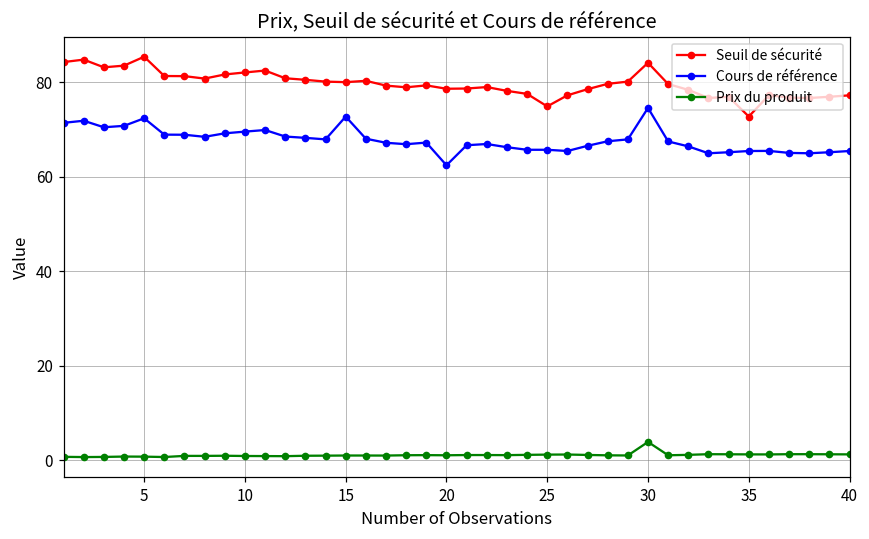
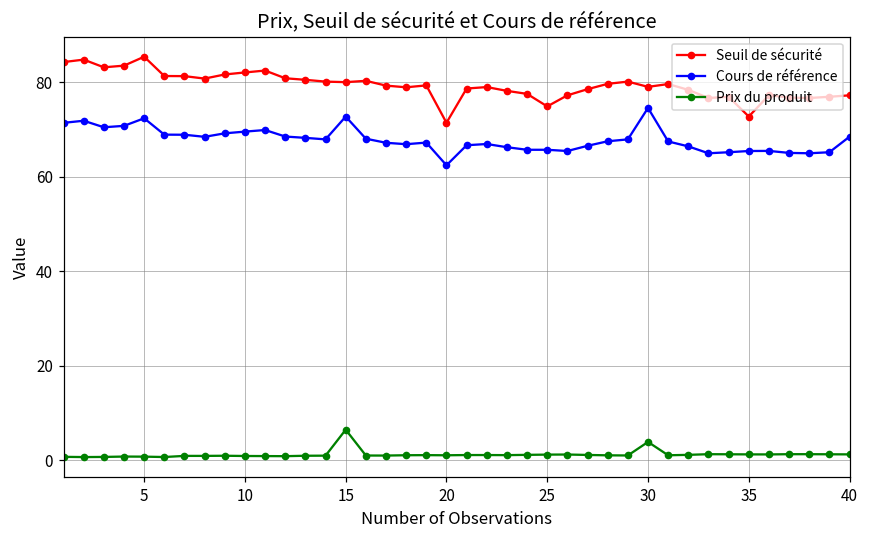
  {
    "Seuil de sécurité": {
      "5": 85,
      "10": 82,
      "15": 80,
-     "20": 79,
+     "20": 71,
      "25": 75,
-     "30": 84,
+     "30": 79,
      "35": 73,
      "40": 77
    },
    "Cours de référence": {
      "5": 72,
      "10": 70,
      "15": 73,
      "20": 62,
      "25": 66,
      "30": 75,
      "35": 65,
-     "40": 65
+     "40": 68
    },
    "Prix du produit": {
      "5": 1,
      "10": 1,
-     "15": 1,
+     "15": 6,
      "20": 1,
      "25": 1,
      "30": 4,
      "35": 1,
      "40": 1
    }
  }
